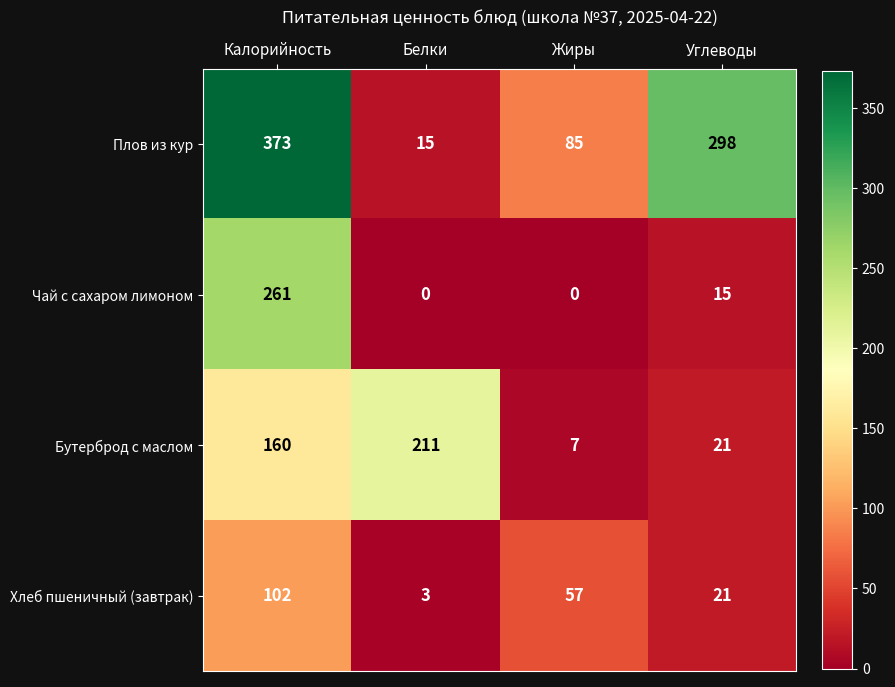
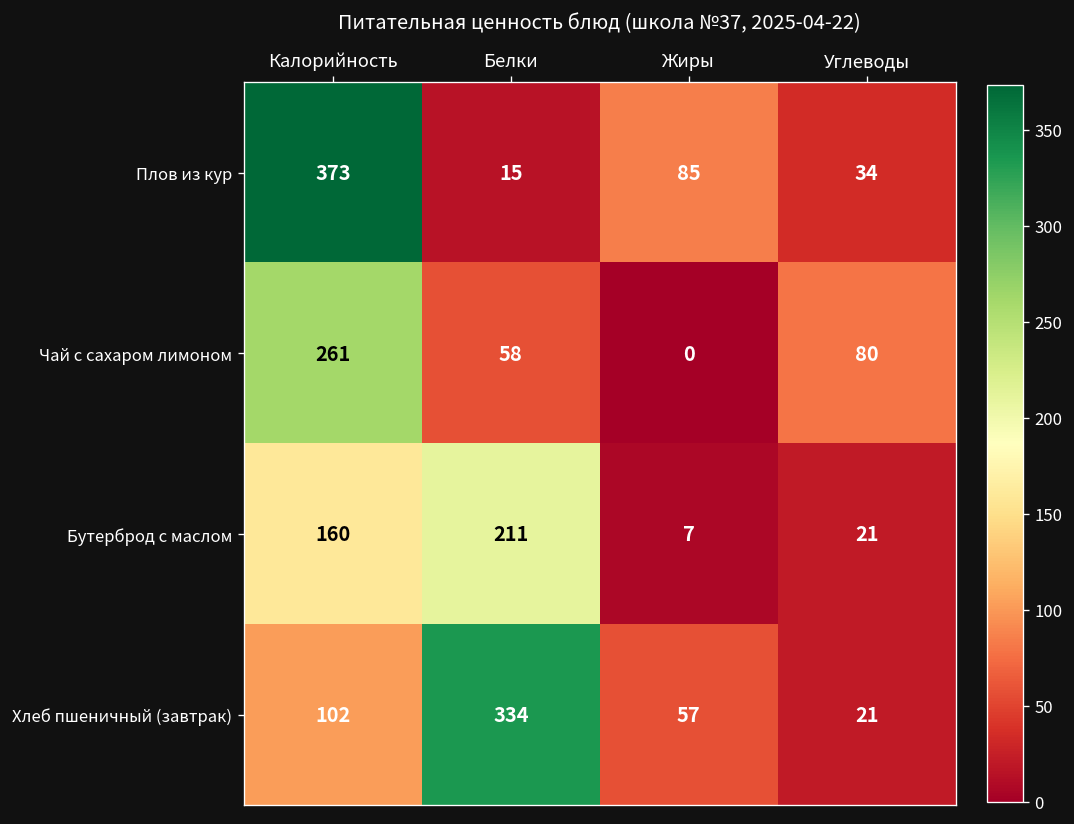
  {
    "Плов из кур": {
      "Калорийность": 373,
      "Белки": 15,
      "Жиры": 85,
-     "Углеводы": 298
+     "Углеводы": 34
    },
    "Чай с сахаром лимоном": {
      "Калорийность": 261,
-     "Белки": 0,
+     "Белки": 58,
      "Жиры": 0,
-     "Углеводы": 15
+     "Углеводы": 80
    },
    "Бутерброд с маслом": {
      "Калорийность": 160,
      "Белки": 211,
      "Жиры": 7,
      "Углеводы": 21
    },
    "Хлеб пшеничный (завтрак)": {
      "Калорийность": 102,
-     "Белки": 3,
+     "Белки": 334,
      "Жиры": 57,
      "Углеводы": 21
    }
  }
